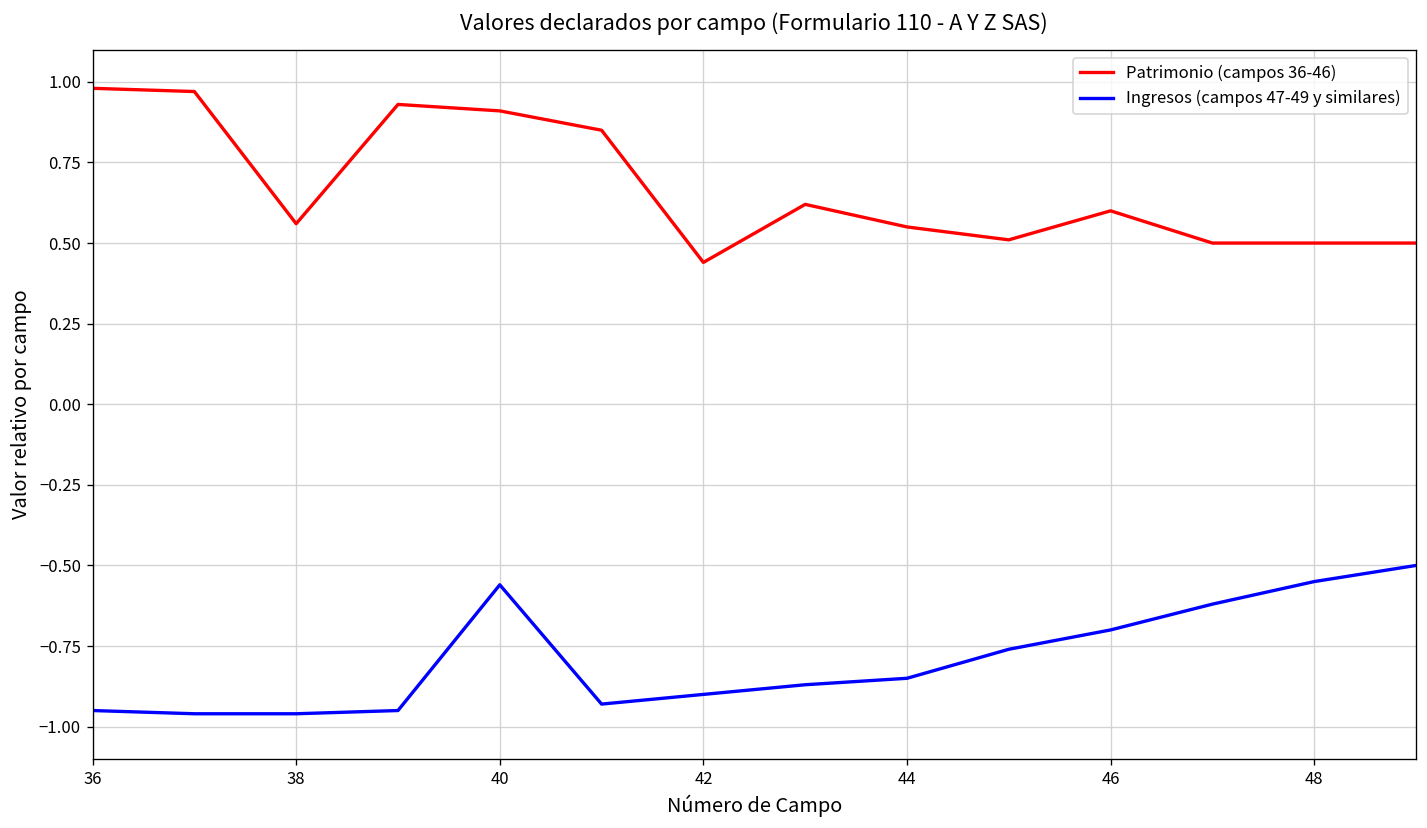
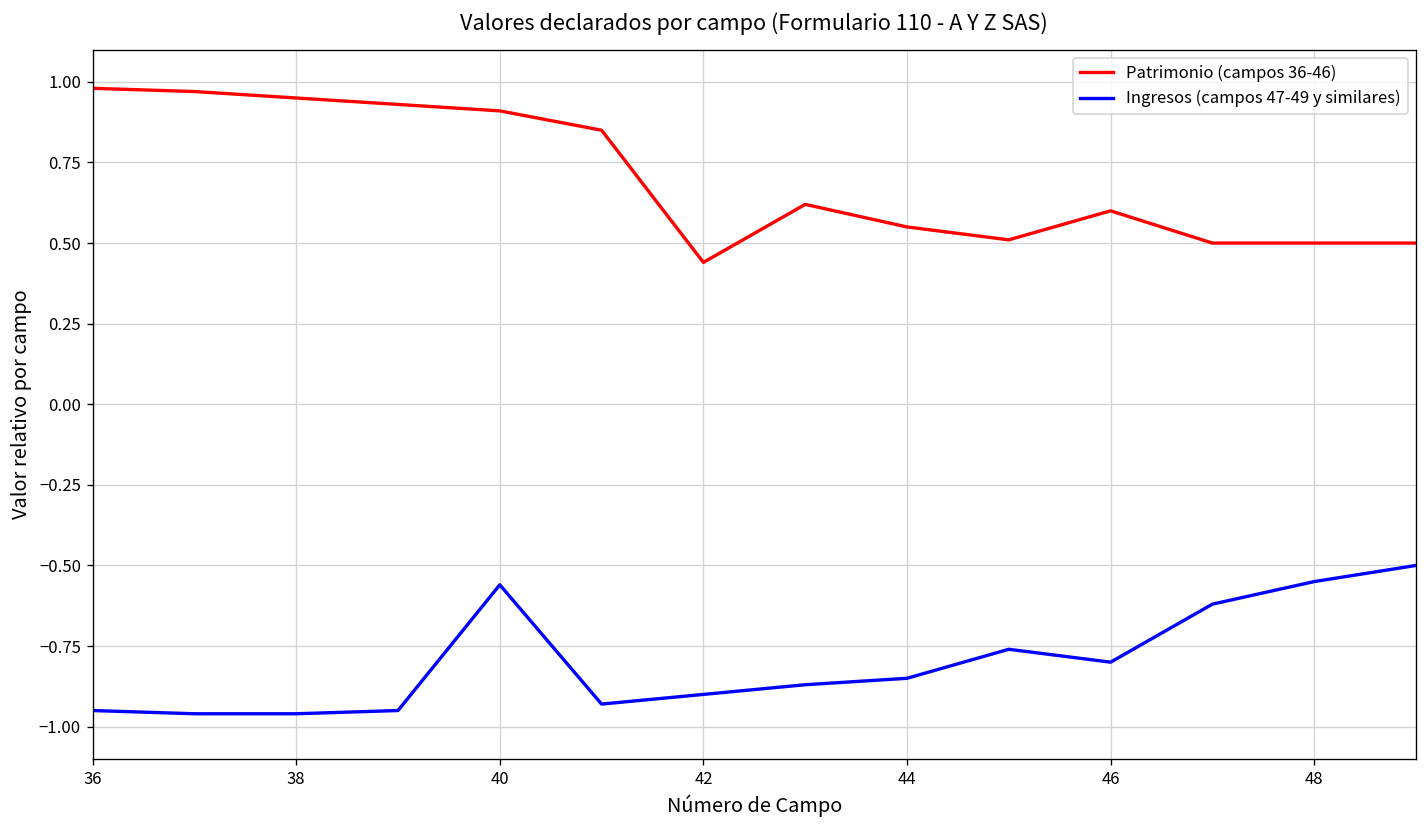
  {
    "Patrimonio (campos 36-46)": {
      "36": 0.98,
-     "38": 0.56,
+     "38": 0.95,
      "40": 0.91,
      "42": 0.44,
      "44": 0.55,
      "46": 0.60,
      "48": 0.50
    },
    "Ingresos (campos 47-49 y similares)": {
      "36": -0.95,
      "38": -0.96,
      "40": -0.56,
      "42": -0.9,
      "44": -0.85,
-     "46": -0.7,
+     "46": -0.8,
      "48": -0.55
    }
  }
